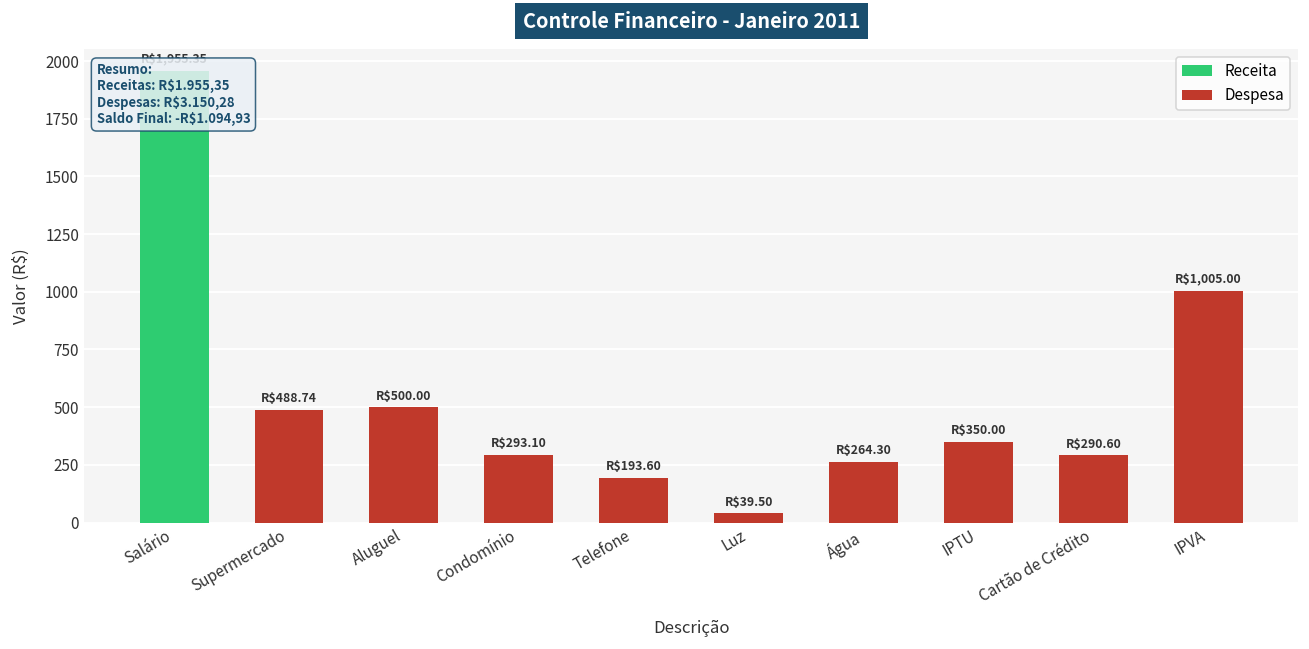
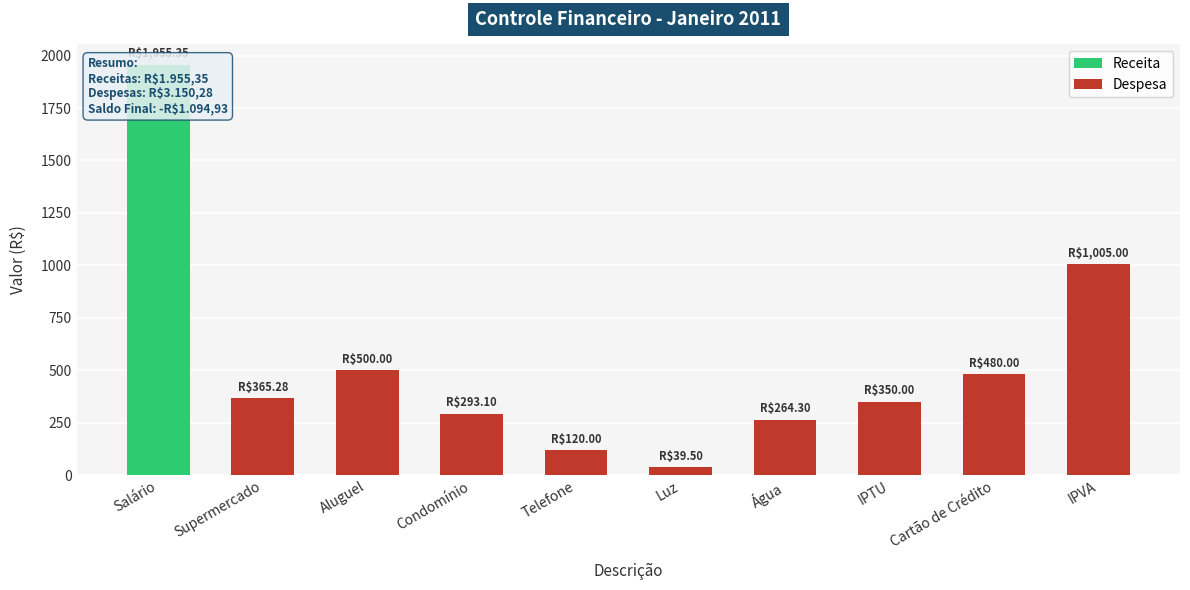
  {
    "Receita": {
      "Supermercado": "0",
      "Aluguel": "0",
      "Condomínio": "0",
      "Telefone": "0",
      "Luz": "0",
      "Água": "0",
      "IPTU": "0",
      "Cartão de Crédito": "0",
      "IPVA": "0"
    },
    "Despesa": {
-     "Supermercado": "$488.74",
+     "Supermercado": "$365.28",
      "Aluguel": "$500.00",
      "Condomínio": "$293.10",
-     "Telefone": "$193.60",
+     "Telefone": "$120.00",
      "Luz": "$39.50",
      "Água": "$264.30",
      "IPTU": "$350.00",
-     "Cartão de Crédito": "$290.60",
+     "Cartão de Crédito": "$480.00",
      "IPVA": "$1,005.00"
    }
  }
